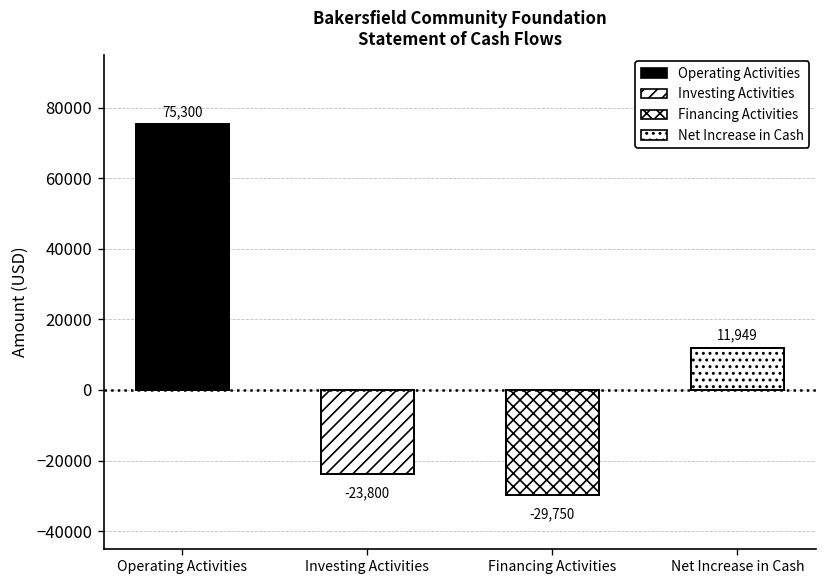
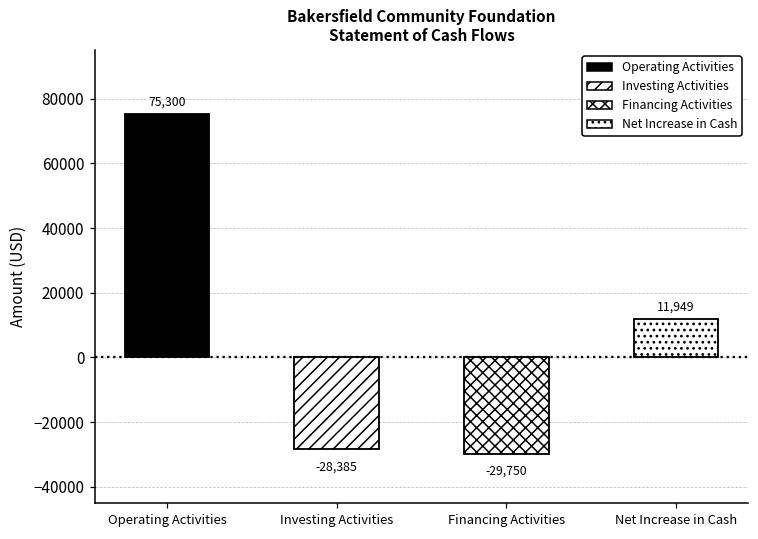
  {
    "Operating Activities": "75,300",
-   "Investing Activities": "-23,800",
+   "Investing Activities": "-28,385",
    "Financing Activities": "-29,750",
    "Net Increase in Cash": "11,949"
  }
